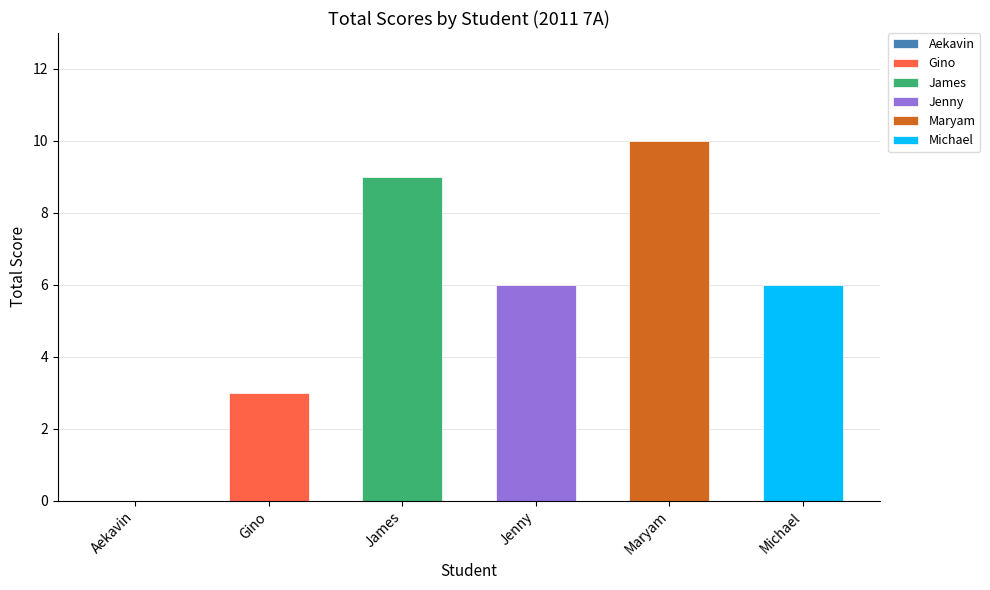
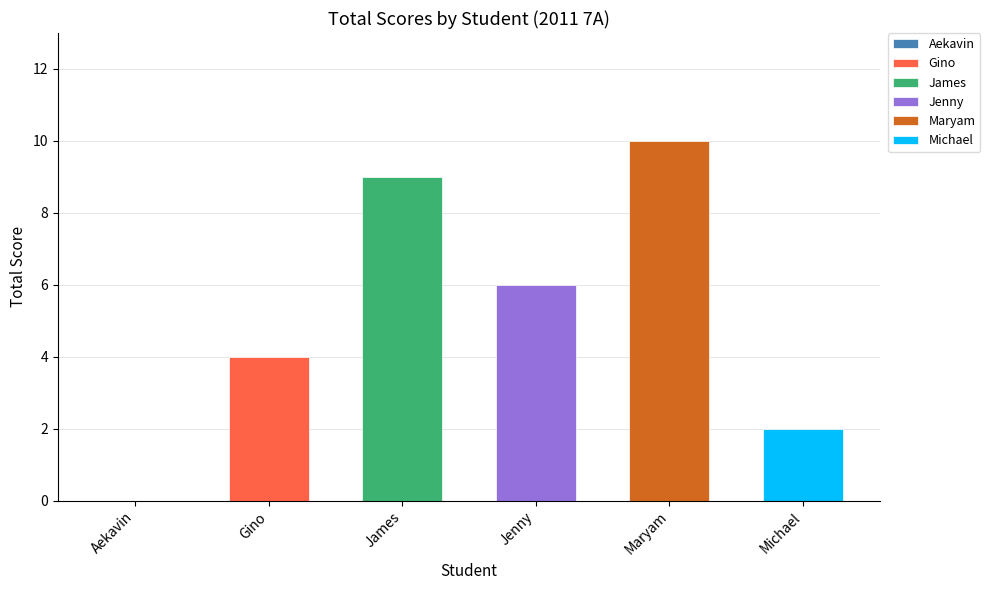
  {
    "Aekavin": 0,
-   "Gino": 3,
+   "Gino": 4,
    "James": 9,
    "Jenny": 6,
    "Maryam": 10,
-   "Michael": 6
+   "Michael": 2
  }
